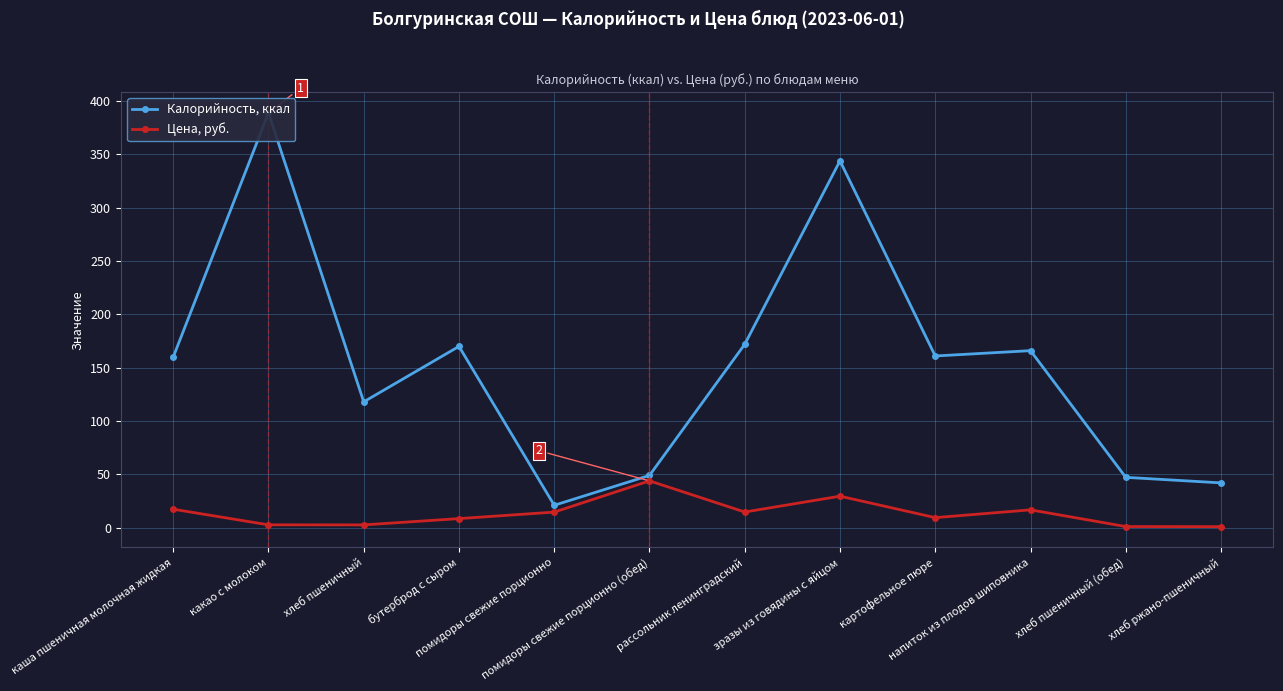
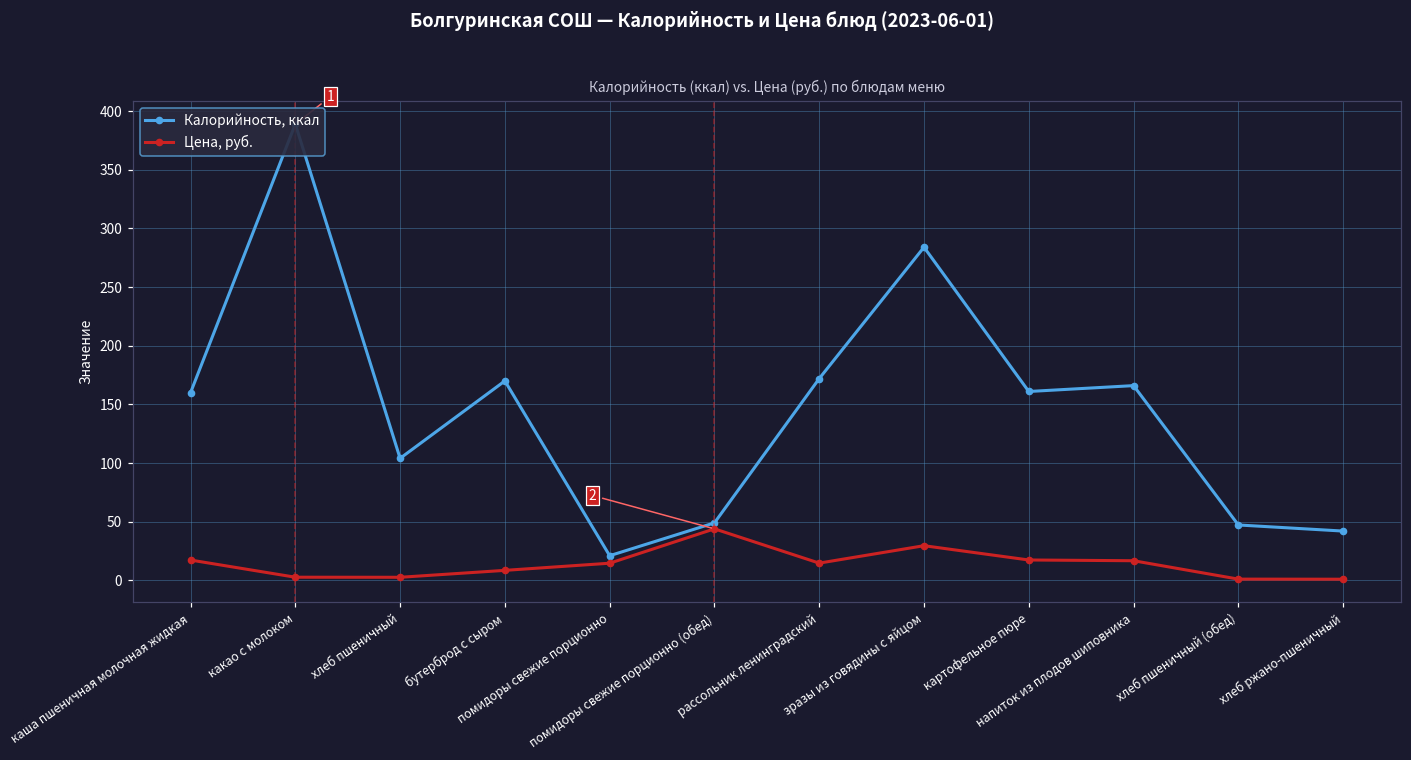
  {
    "Калорийность, ккал": {
      "каша пшеничная молочная жидкая": 160,
-     "хлеб пшеничный": 118,
+     "хлеб пшеничный": 104,
      "бутерброд с сыром": 170,
      "помидоры свежие порционно": 21,
      "рассольник ленинградский": 172,
-     "зразы из говядины с яйцом": 344,
+     "зразы из говядины с яйцом": 284,
      "картофельное пюре": 161,
      "напиток из плодов шиповника": 166,
      "хлеб пшеничный (обед)": 47,
      "хлеб ржано-пшеничный": 42
    },
    "Цена, руб.": {
      "каша пшеничная молочная жидкая": 17,
      "какао с молоком": 3,
      "хлеб пшеничный": 3,
      "бутерброд с сыром": 9,
      "помидоры свежие порционно": 15,
      "рассольник ленинградский": 15,
      "зразы из говядины с яйцом": 30,
-     "картофельное пюре": 9,
+     "картофельное пюре": 17,
      "напиток из плодов шиповника": 17,
      "хлеб пшеничный (обед)": 1,
      "хлеб ржано-пшеничный": 1
    }
  }
